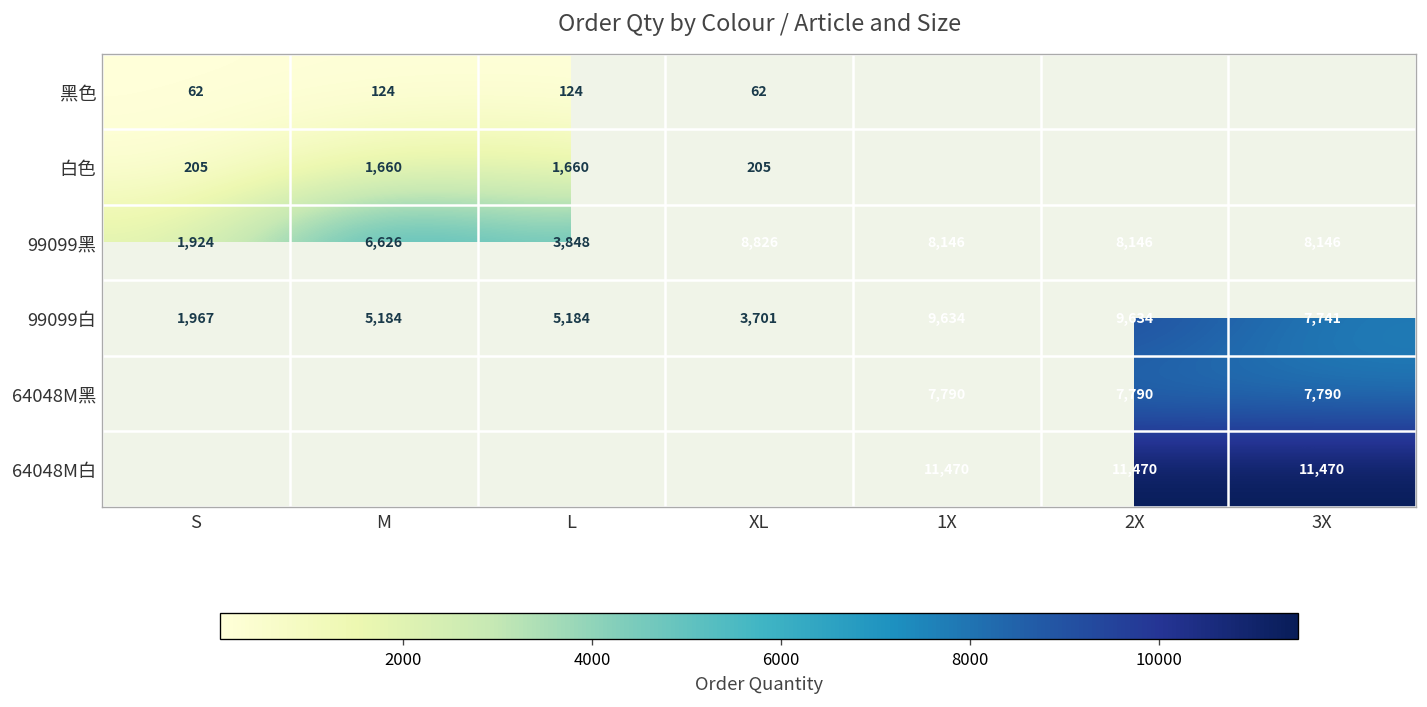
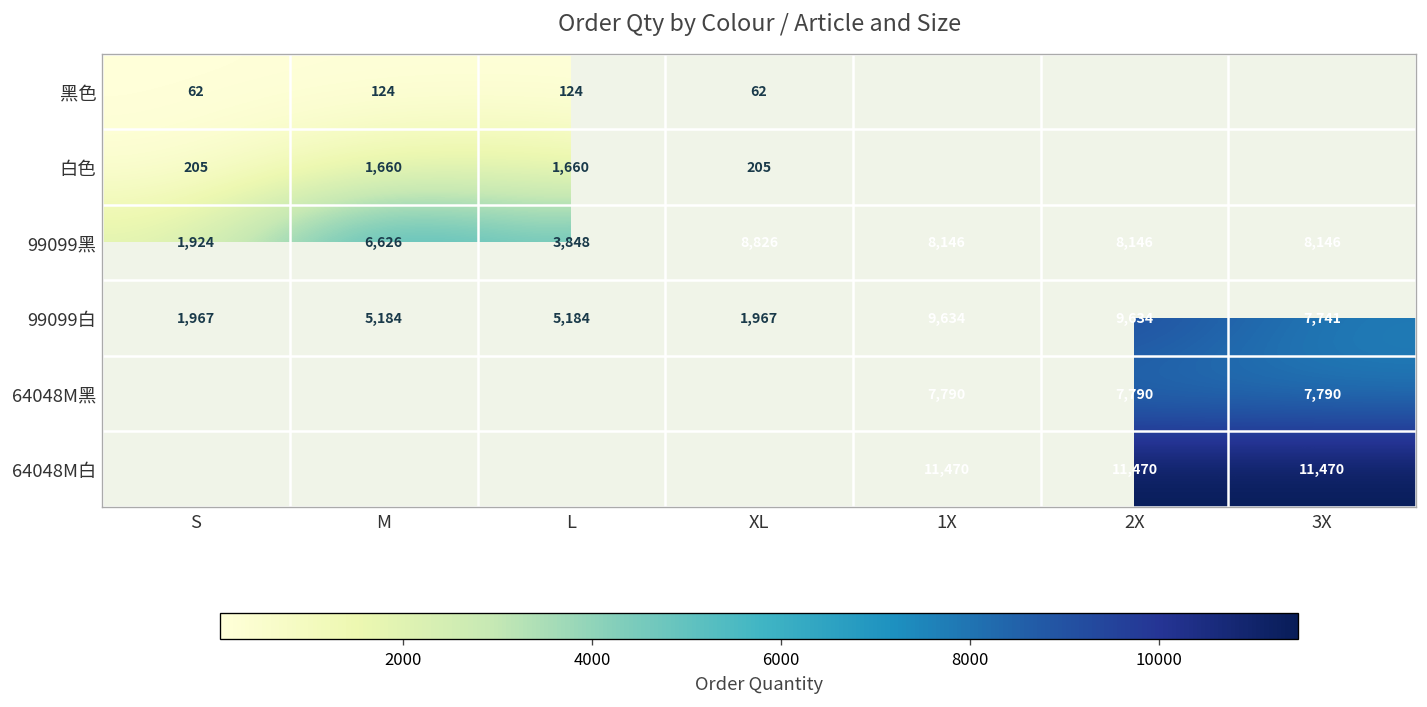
  {
    "黑色": {
      "S": "62",
      "M": "124",
      "L": "124",
      "XL": "62"
    },
    "白色": {
      "S": "205",
      "M": "1,660",
      "L": "1,660",
      "XL": "205"
    },
    "99099黑": {
      "S": "1,924",
      "M": "6,626",
      "L": "3,848"
    },
    "99099白": {
      "S": "1,967",
      "M": "5,184",
      "L": "5,184",
-     "XL": "3,701",
+     "XL": "1,967",
      "3X": "7,741"
    },
    "64048M黑": {
      "3X": "7,790"
    },
    "64048M白": {
      "3X": "11,470"
    }
  }
